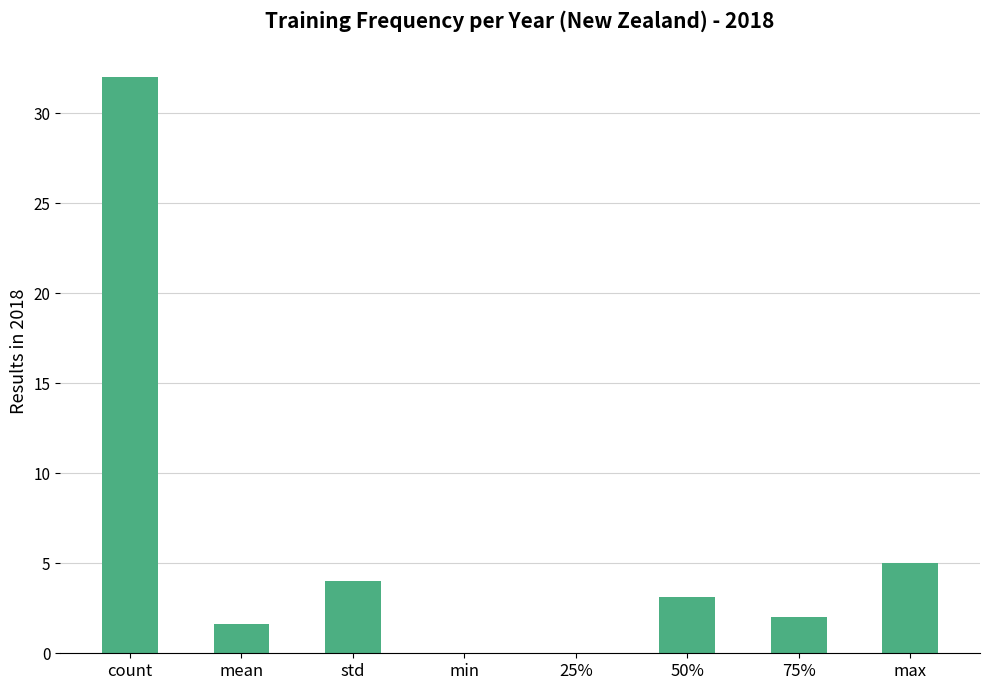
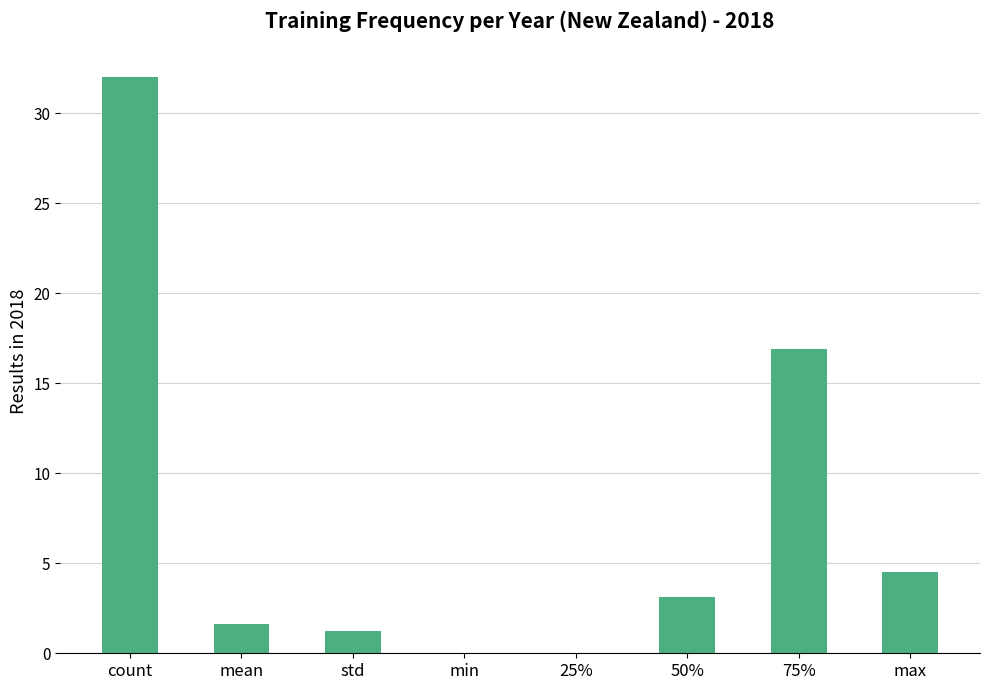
  {
    "count": 32.0,
    "mean": 1.6,
-   "std": 4.0,
+   "std": 1.2,
    "min": 0.0,
    "25%": 0.0,
    "50%": 3.1,
-   "75%": 2.0,
-   "max": 5.0
+   "75%": 16.9,
+   "max": 4.5
  }
